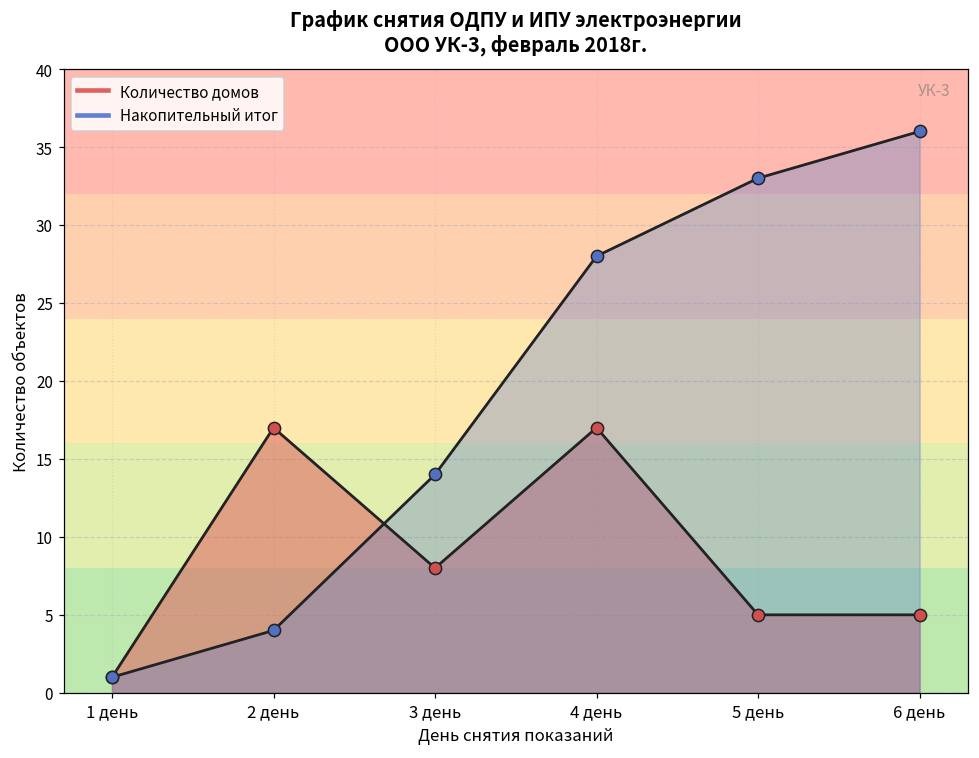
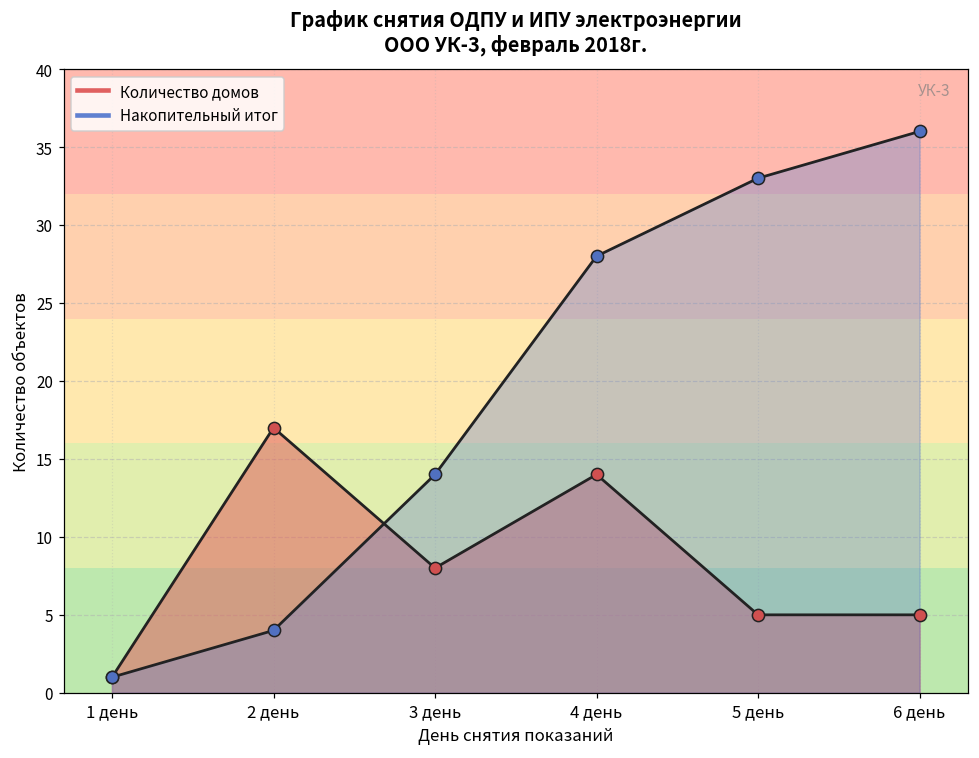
  {
    "Количество домов": {
      "2 день": 17,
      "3 день": 8,
-     "4 день": 17,
+     "4 день": 14,
      "5 день": 5,
      "6 день": 5
    },
    "Накопительный итог": {
      "2 день": 4,
      "3 день": 14,
      "4 день": 28,
      "5 день": 33,
      "6 день": 36
    }
  }
